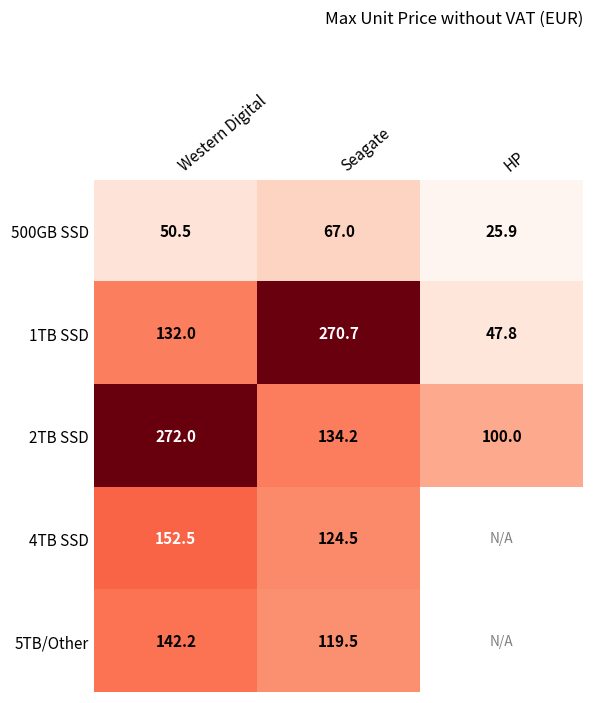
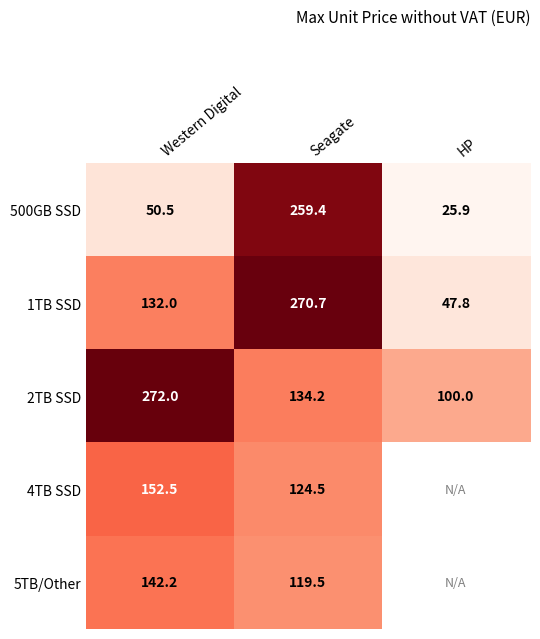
  {
    "500GB SSD": {
      "Western Digital": 50.5,
-     "Seagate": 67.0,
+     "Seagate": 259.4,
      "HP": 25.9
    },
    "1TB SSD": {
      "Western Digital": 132.0,
      "Seagate": 270.7,
      "HP": 47.8
    },
    "2TB SSD": {
      "Western Digital": 272.0,
      "Seagate": 134.2,
      "HP": 100.0
    },
    "4TB SSD": {
      "Western Digital": 152.5,
      "Seagate": 124.5
    },
    "5TB/Other": {
      "Western Digital": 142.2,
      "Seagate": 119.5
    }
  }
